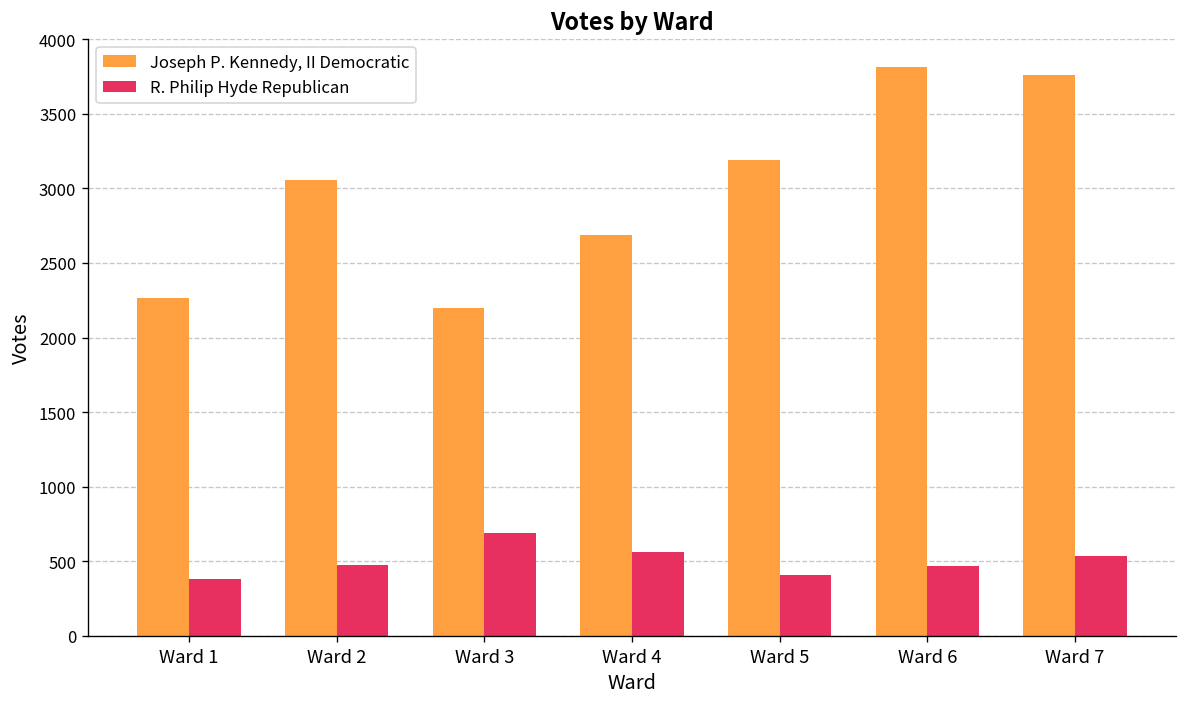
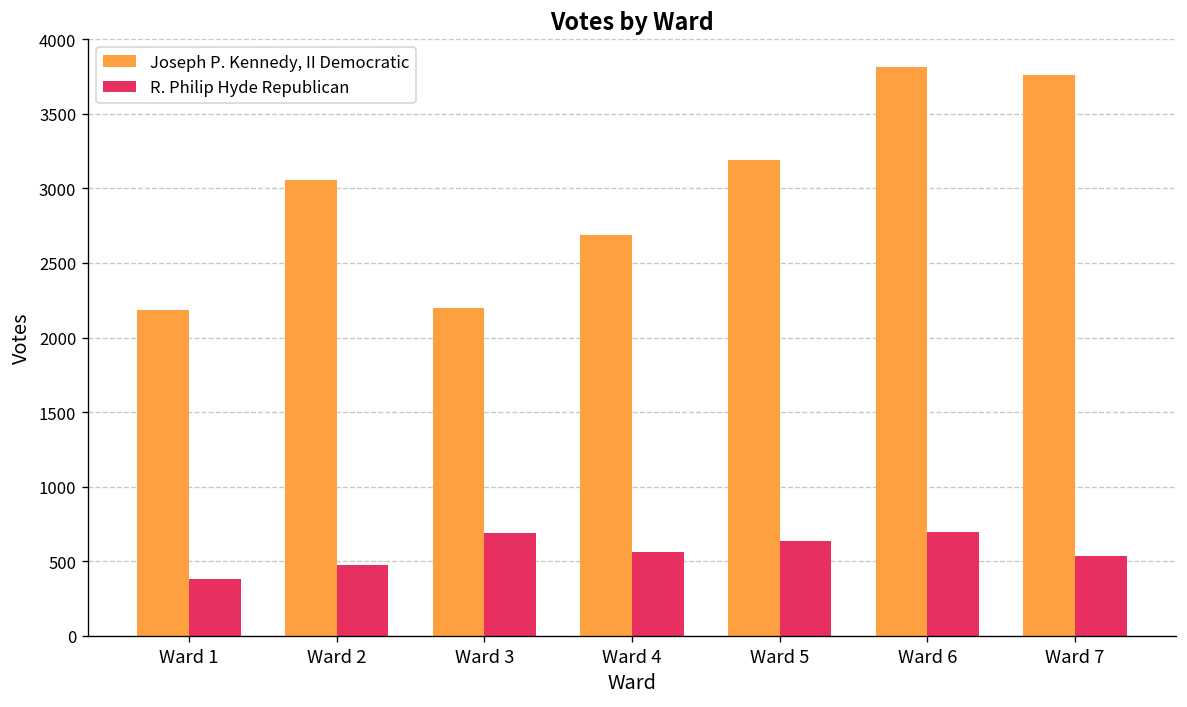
  {
    "Joseph P. Kennedy, II Democratic": {
-     "Ward 1": 2270,
+     "Ward 1": 2190,
      "Ward 2": 3060,
      "Ward 3": 2200,
      "Ward 4": 2690,
      "Ward 5": 3190,
      "Ward 6": 3810,
      "Ward 7": 3760
    },
    "R. Philip Hyde Republican": {
      "Ward 1": 380,
      "Ward 2": 470,
      "Ward 3": 690,
      "Ward 4": 560,
-     "Ward 5": 410,
-     "Ward 6": 470,
+     "Ward 5": 640,
+     "Ward 6": 690,
      "Ward 7": 540
    }
  }
